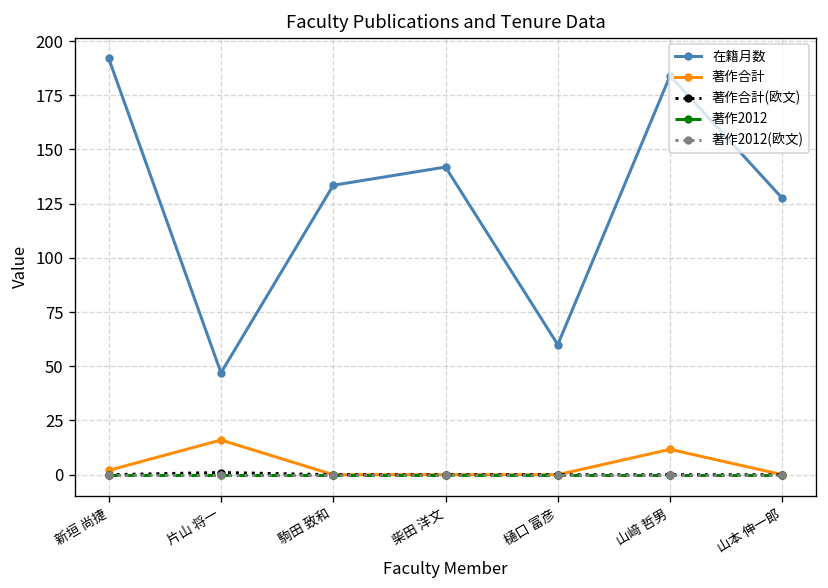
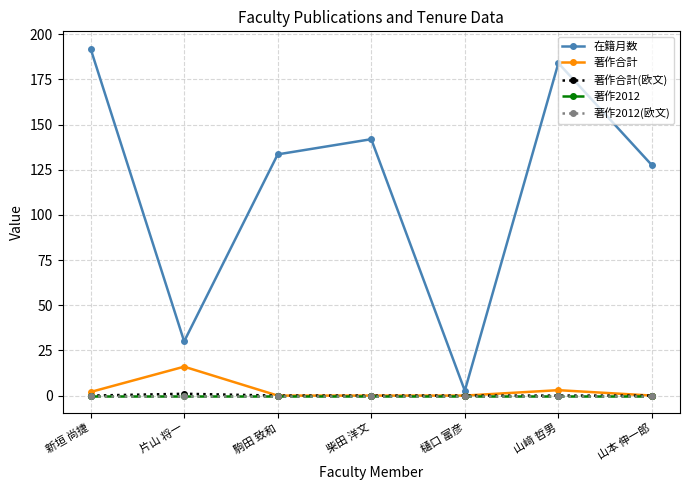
  {
    "在籍月数": {
      "新垣 尚捷": 192,
-     "片山 将一": 47,
+     "片山 将一": 30,
      "駒田 致和": 134,
      "柴田 洋文": 142,
-     "樋口 富彦": 60,
+     "樋口 富彦": 3,
      "山本 伸一郎": 128
    },
    "著作合計": {
      "新垣 尚捷": 2,
      "片山 将一": 16,
-     "山﨑 哲男": 12
+     "山﨑 哲男": 3
    }
  }
